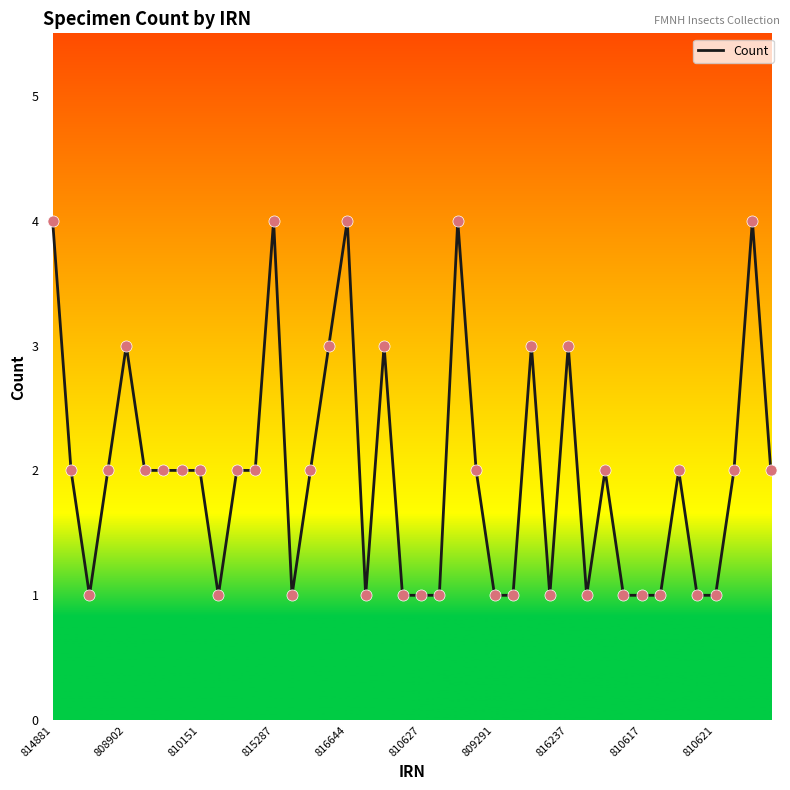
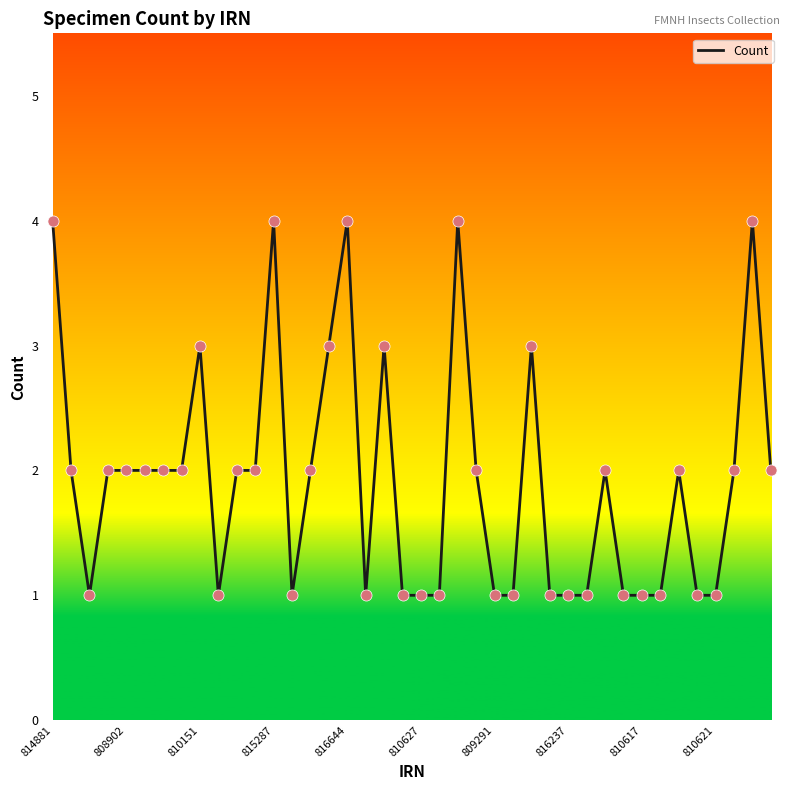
  {
    "814881": 4,
-   "808902": 3,
-   "810151": 2,
+   "808902": 2,
+   "810151": 3,
    "815287": 4,
    "816644": 4,
    "810627": 1,
    "809291": 1,
-   "816237": 3,
+   "816237": 1,
    "810617": 1,
    "810621": 1
  }
